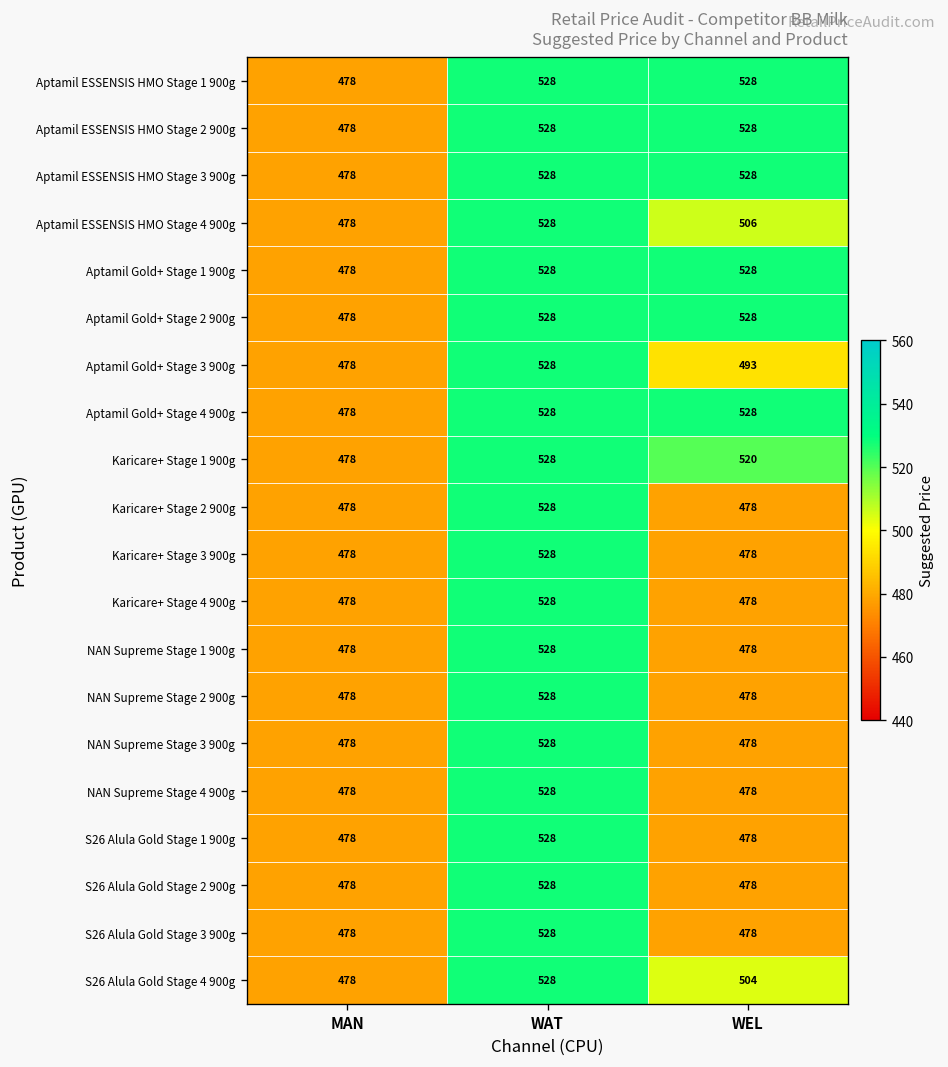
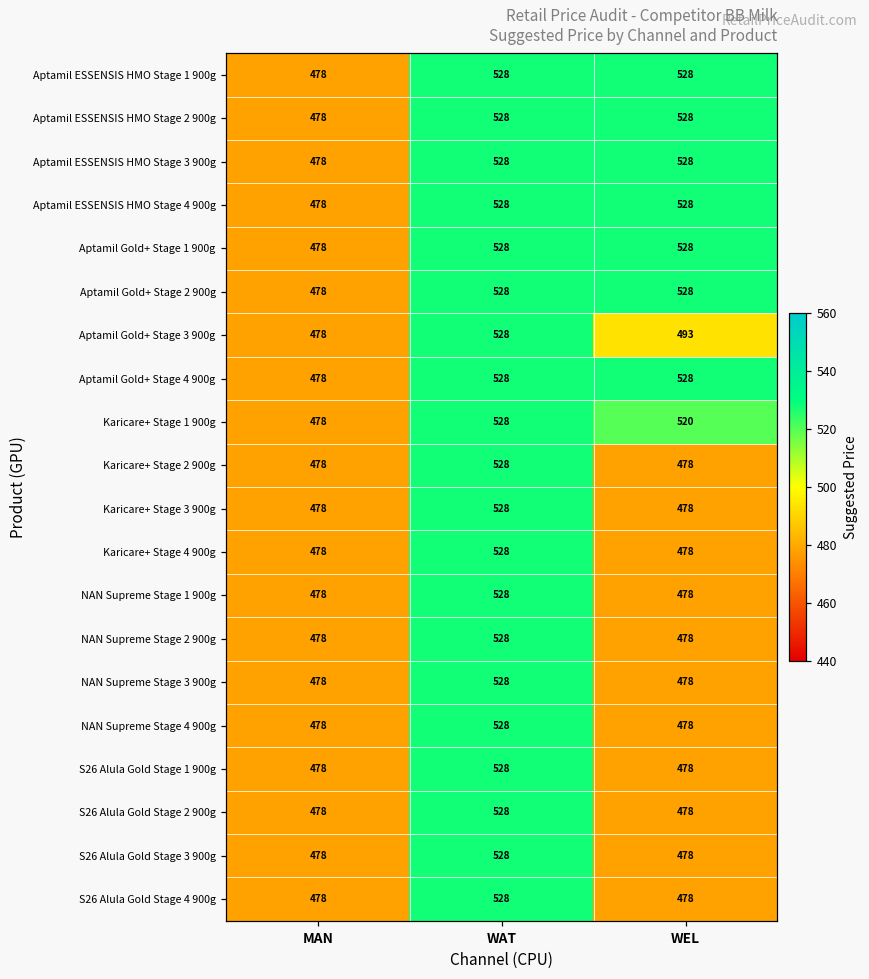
  {
    "Aptamil ESSENSIS HMO Stage 1 900g": {
      "MAN": 478,
      "WAT": 528,
      "WEL": 528
    },
    "Aptamil ESSENSIS HMO Stage 2 900g": {
      "MAN": 478,
      "WAT": 528,
      "WEL": 528
    },
    "Aptamil ESSENSIS HMO Stage 3 900g": {
      "MAN": 478,
      "WAT": 528,
      "WEL": 528
    },
    "Aptamil ESSENSIS HMO Stage 4 900g": {
      "MAN": 478,
      "WAT": 528,
-     "WEL": 506
+     "WEL": 528
    },
    "Aptamil Gold+ Stage 1 900g": {
      "MAN": 478,
      "WAT": 528,
      "WEL": 528
    },
    "Aptamil Gold+ Stage 2 900g": {
      "MAN": 478,
      "WAT": 528,
      "WEL": 528
    },
    "Aptamil Gold+ Stage 3 900g": {
      "MAN": 478,
      "WAT": 528,
      "WEL": 493
    },
    "Aptamil Gold+ Stage 4 900g": {
      "MAN": 478,
      "WAT": 528,
      "WEL": 528
    },
    "Karicare+ Stage 1 900g": {
      "MAN": 478,
      "WAT": 528,
      "WEL": 520
    },
    "Karicare+ Stage 2 900g": {
      "MAN": 478,
      "WAT": 528,
      "WEL": 478
    },
    "Karicare+ Stage 3 900g": {
      "MAN": 478,
      "WAT": 528,
      "WEL": 478
    },
    "Karicare+ Stage 4 900g": {
      "MAN": 478,
      "WAT": 528,
      "WEL": 478
    },
    "NAN Supreme Stage 1 900g": {
      "MAN": 478,
      "WAT": 528,
      "WEL": 478
    },
    "NAN Supreme Stage 2 900g": {
      "MAN": 478,
      "WAT": 528,
      "WEL": 478
    },
    "NAN Supreme Stage 3 900g": {
      "MAN": 478,
      "WAT": 528,
      "WEL": 478
    },
    "NAN Supreme Stage 4 900g": {
      "MAN": 478,
      "WAT": 528,
      "WEL": 478
    },
    "S26 Alula Gold Stage 1 900g": {
      "MAN": 478,
      "WAT": 528,
      "WEL": 478
    },
    "S26 Alula Gold Stage 2 900g": {
      "MAN": 478,
      "WAT": 528,
      "WEL": 478
    },
    "S26 Alula Gold Stage 3 900g": {
      "MAN": 478,
      "WAT": 528,
      "WEL": 478
    },
    "S26 Alula Gold Stage 4 900g": {
      "MAN": 478,
      "WAT": 528,
-     "WEL": 504
+     "WEL": 478
    }
  }
